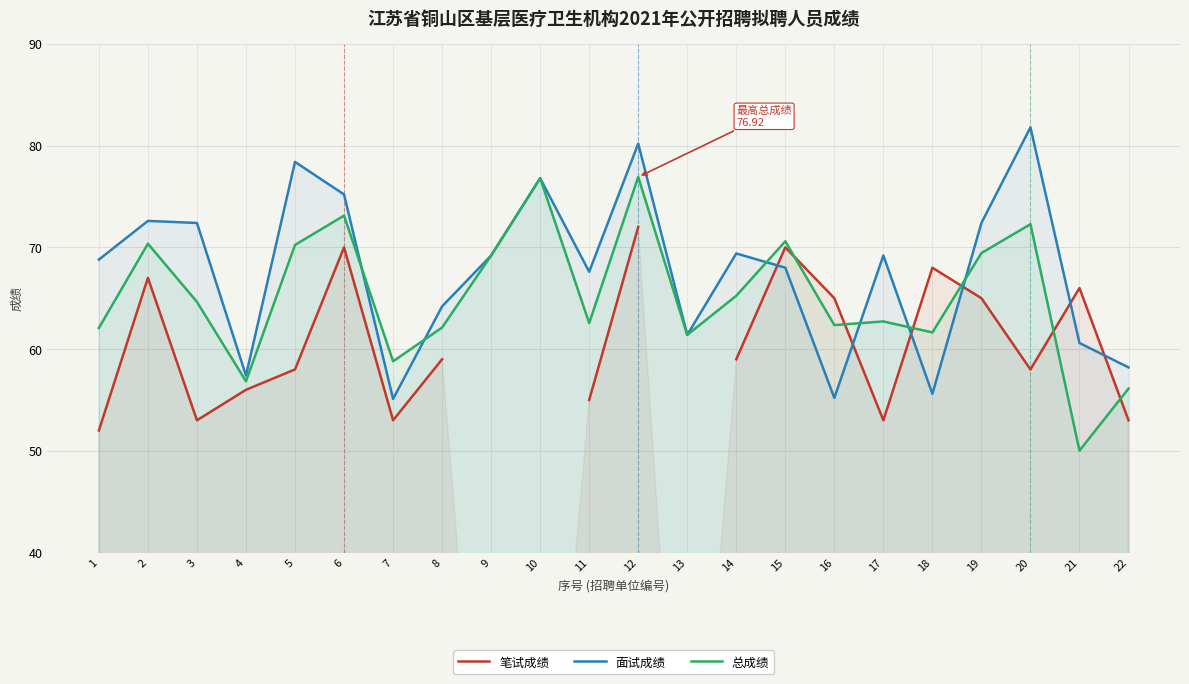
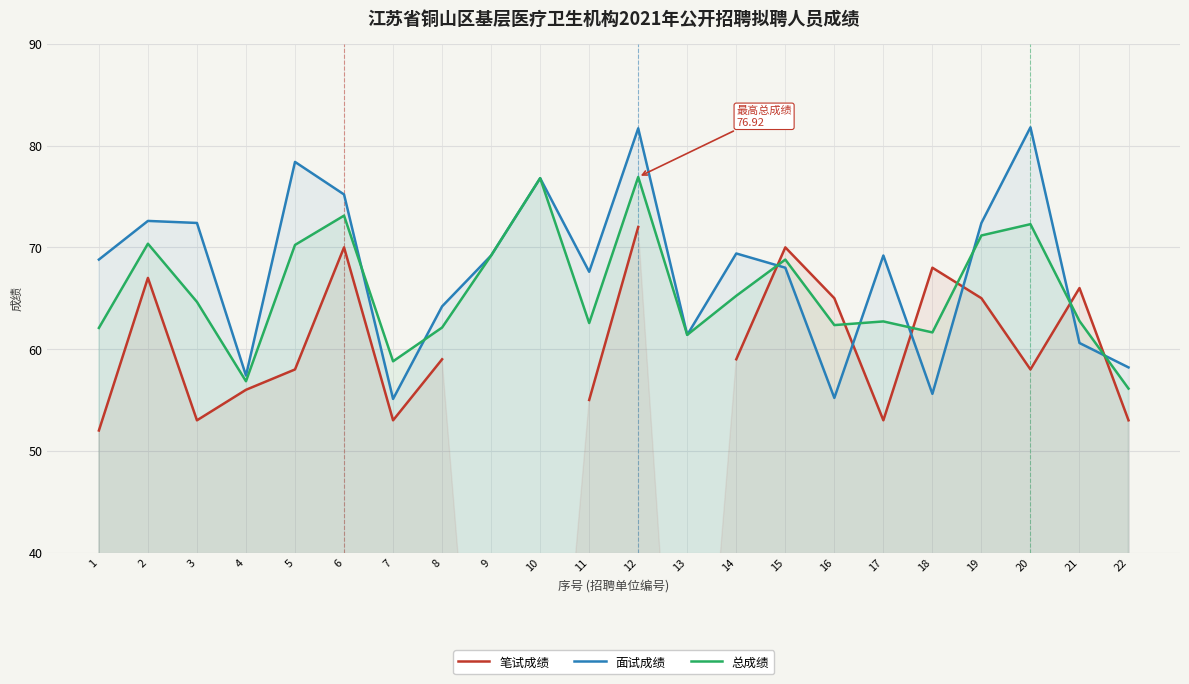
  {
    "面试成绩": {
      "1": 68.8,
      "2": 72.6,
      "3": 72.4,
      "4": 57.4,
      "5": 78.4,
      "6": 75.2,
      "7": 55.1,
      "8": 64.2,
      "11": 67.6,
-     "12": 80.2,
+     "12": 81.7,
      "14": 69.4,
      "15": 68.0,
      "16": 55.2,
      "17": 69.2,
      "18": 55.6,
      "19": 72.4,
      "20": 81.8,
      "21": 60.6,
      "22": 58.2
    },
    "总成绩": {
      "1": 62.1,
      "2": 70.4,
      "3": 64.6,
      "4": 56.8,
      "5": 70.2,
      "6": 73.1,
      "7": 58.8,
      "8": 62.1,
      "11": 62.6,
      "14": 65.2,
-     "15": 70.6,
+     "15": 68.8,
      "16": 62.4,
      "17": 62.7,
      "18": 61.6,
-     "19": 69.4,
+     "19": 71.2,
      "20": 72.3,
-     "21": 50.0,
+     "21": 62.8,
      "22": 56.1
    }
  }
